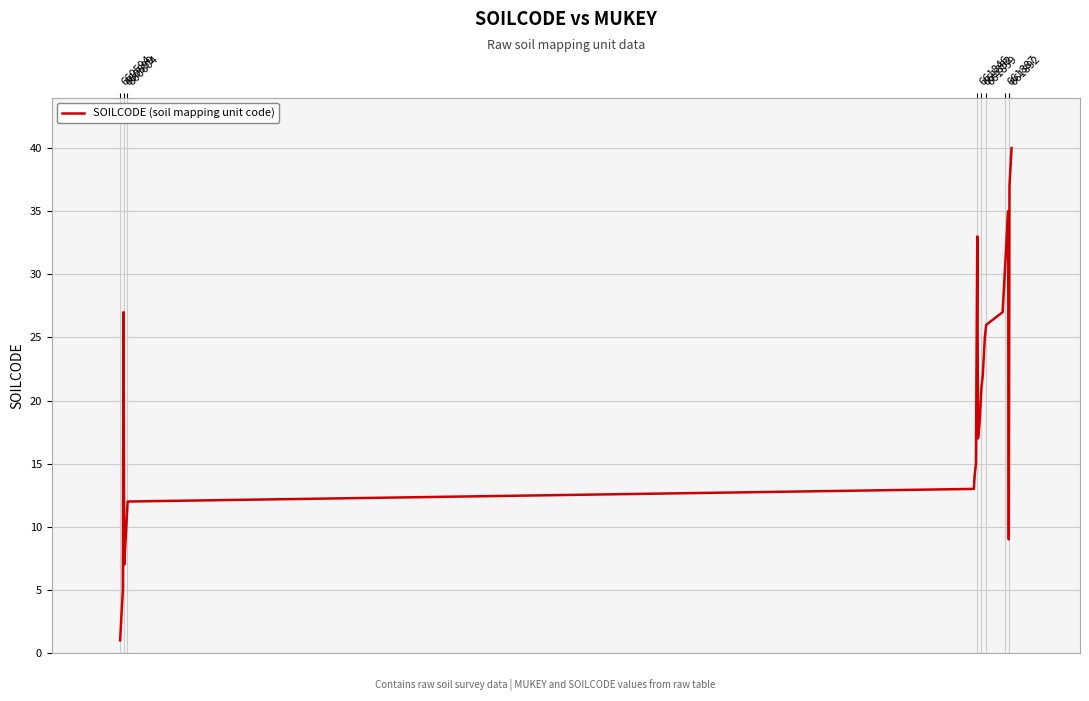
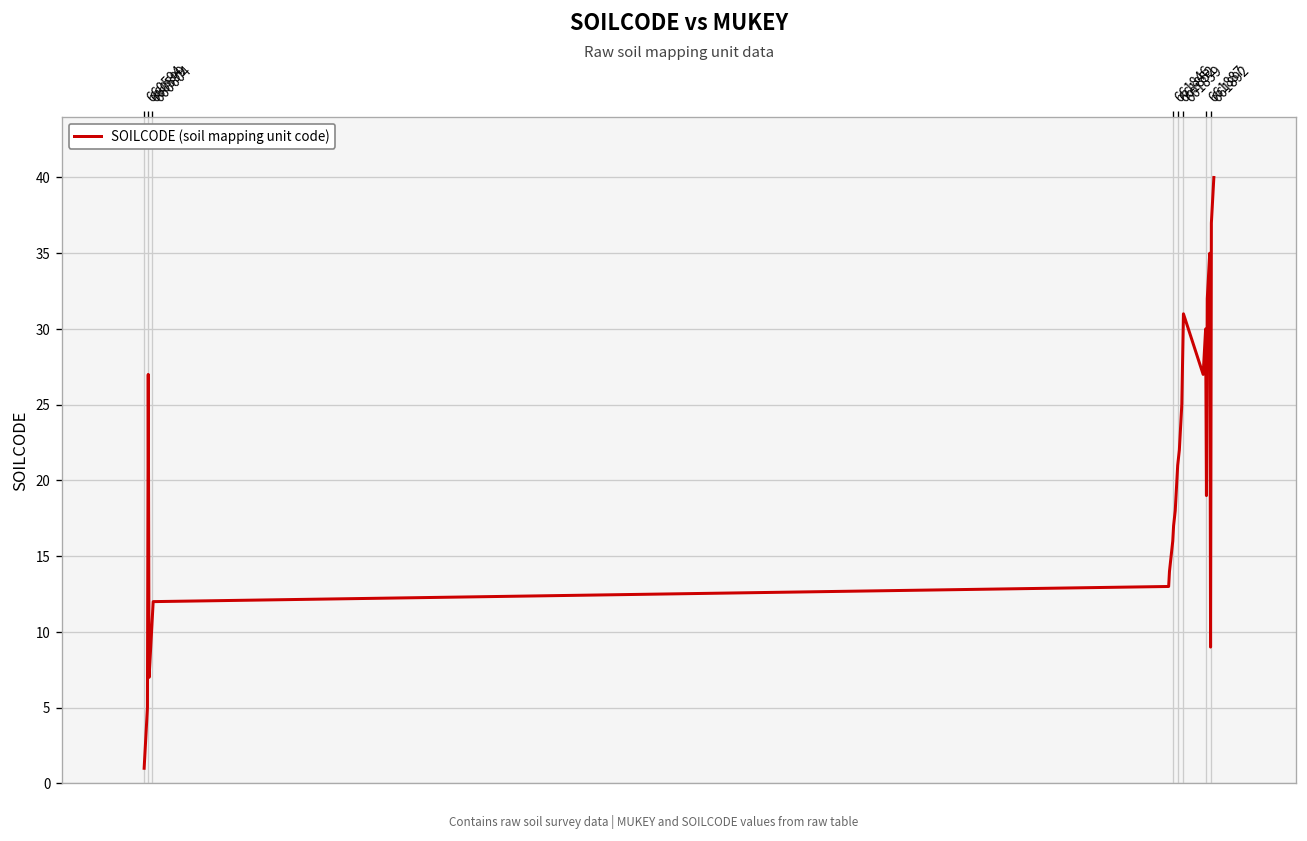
  {
    "660594": 1,
    "660599": 27,
    "660604": 11,
-   "661846": 33,
+   "661846": 16,
    "661852": 21,
-   "661859": 26,
-   "661887": 31,
+   "661859": 31,
+   "661887": 19,
    "661892": 9
  }
